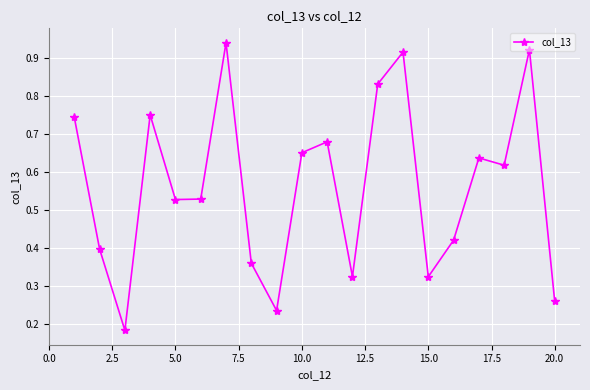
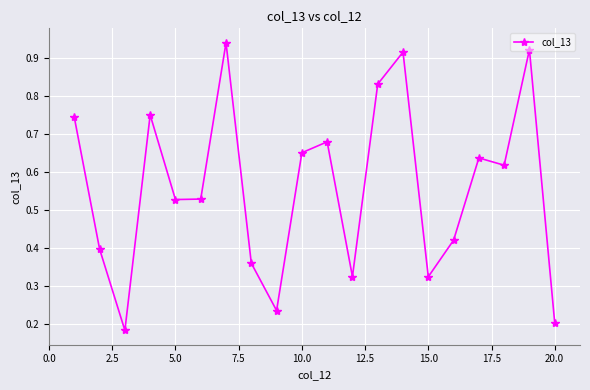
  {
    "5.0": 0.53,
    "10.0": 0.65,
    "15.0": 0.33,
-   "20.0": 0.26
+   "20.0": 0.20
  }
